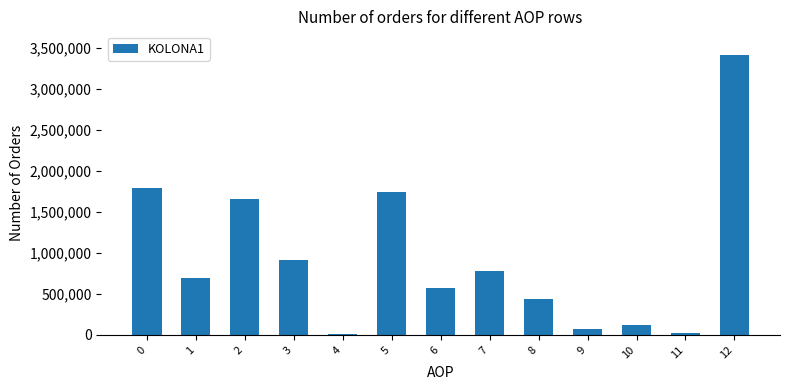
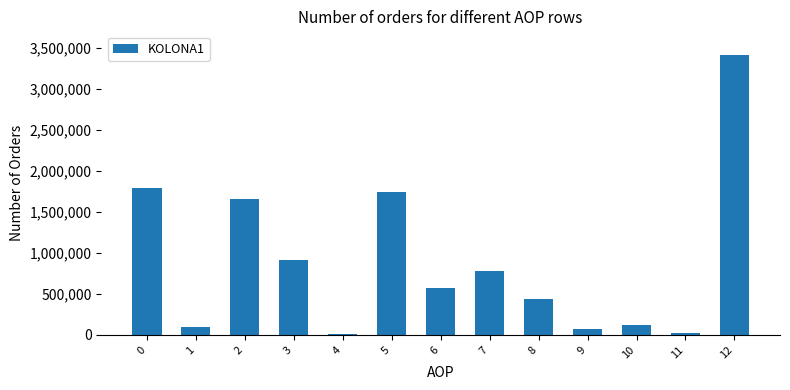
  {
    "0": "1,800,000",
-   "1": "700,000",
+   "1": "100,000",
    "2": "1,700,000",
    "3": "900,000",
    "5": "1,700,000",
    "6": "600,000",
    "7": "800,000",
    "8": "400,000",
    "9": "100,000",
    "10": "100,000",
    "12": "3,400,000"
  }
